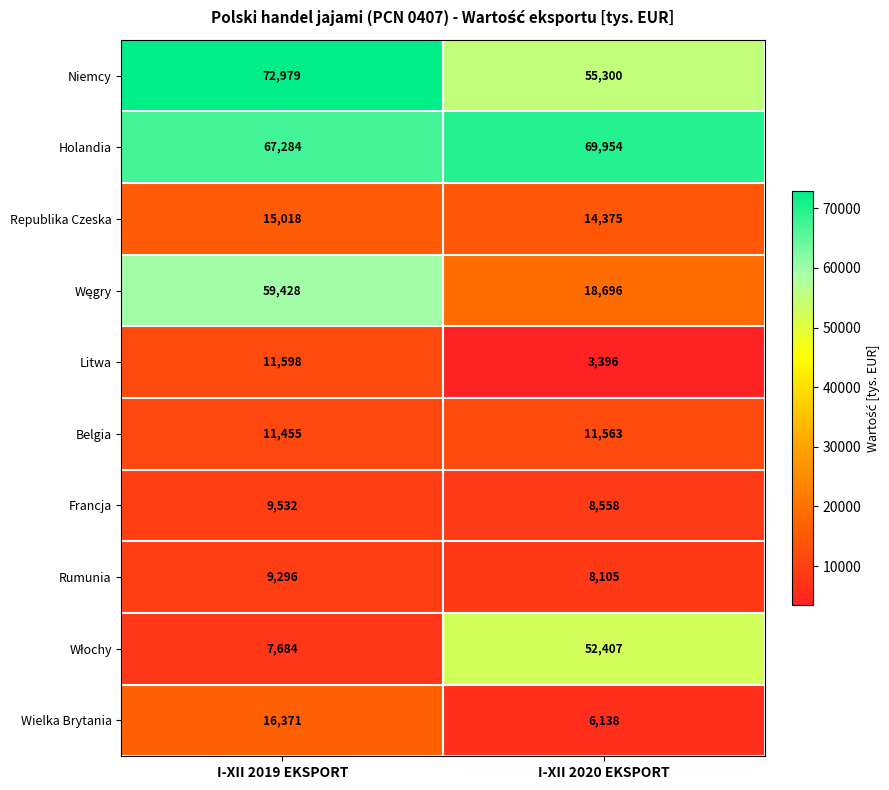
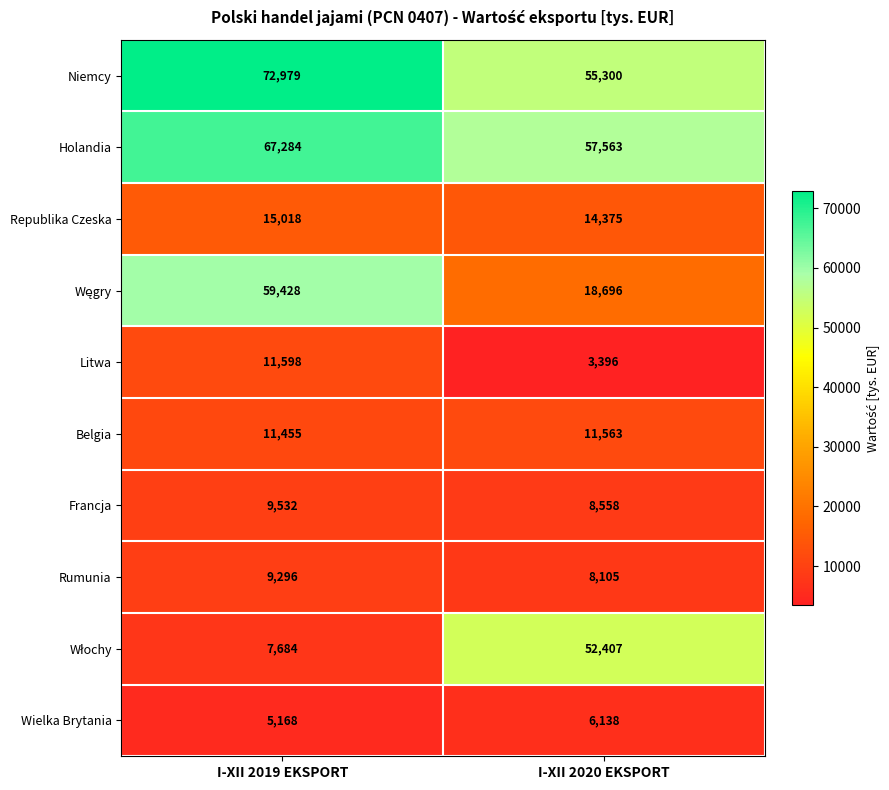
  {
    "Niemcy": {
      "I-XII 2019 EKSPORT": "72,979",
      "I-XII 2020 EKSPORT": "55,300"
    },
    "Holandia": {
      "I-XII 2019 EKSPORT": "67,284",
-     "I-XII 2020 EKSPORT": "69,954"
+     "I-XII 2020 EKSPORT": "57,563"
    },
    "Republika Czeska": {
      "I-XII 2019 EKSPORT": "15,018",
      "I-XII 2020 EKSPORT": "14,375"
    },
    "Węgry": {
      "I-XII 2019 EKSPORT": "59,428",
      "I-XII 2020 EKSPORT": "18,696"
    },
    "Litwa": {
      "I-XII 2019 EKSPORT": "11,598",
      "I-XII 2020 EKSPORT": "3,396"
    },
    "Belgia": {
      "I-XII 2019 EKSPORT": "11,455",
      "I-XII 2020 EKSPORT": "11,563"
    },
    "Francja": {
      "I-XII 2019 EKSPORT": "9,532",
      "I-XII 2020 EKSPORT": "8,558"
    },
    "Rumunia": {
      "I-XII 2019 EKSPORT": "9,296",
      "I-XII 2020 EKSPORT": "8,105"
    },
    "Włochy": {
      "I-XII 2019 EKSPORT": "7,684",
      "I-XII 2020 EKSPORT": "52,407"
    },
    "Wielka Brytania": {
-     "I-XII 2019 EKSPORT": "16,371",
+     "I-XII 2019 EKSPORT": "5,168",
      "I-XII 2020 EKSPORT": "6,138"
    }
  }
